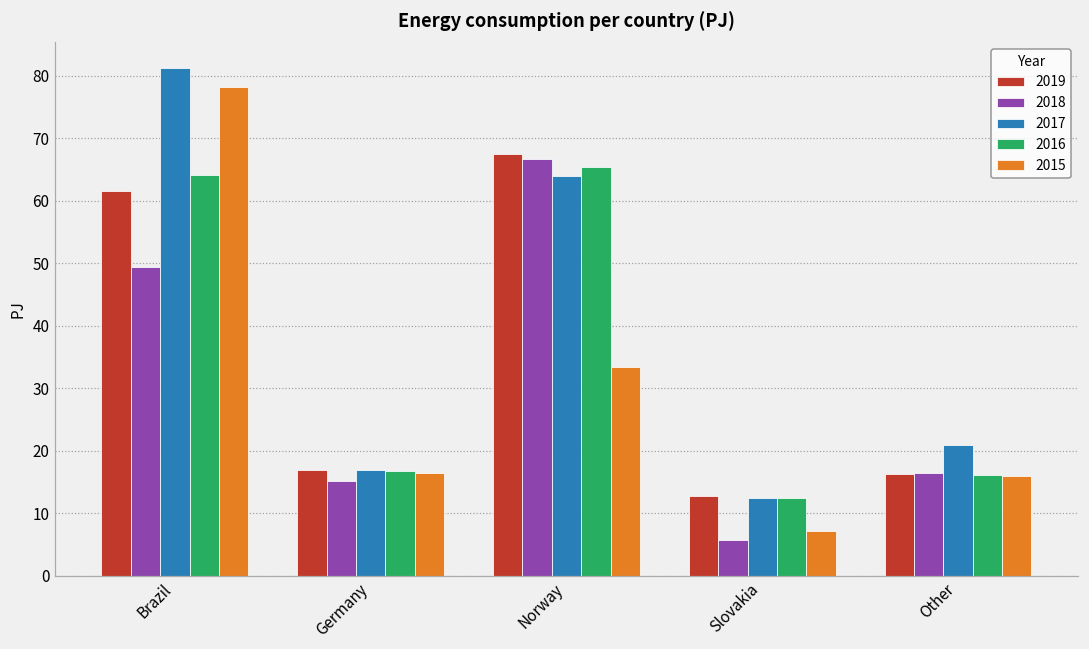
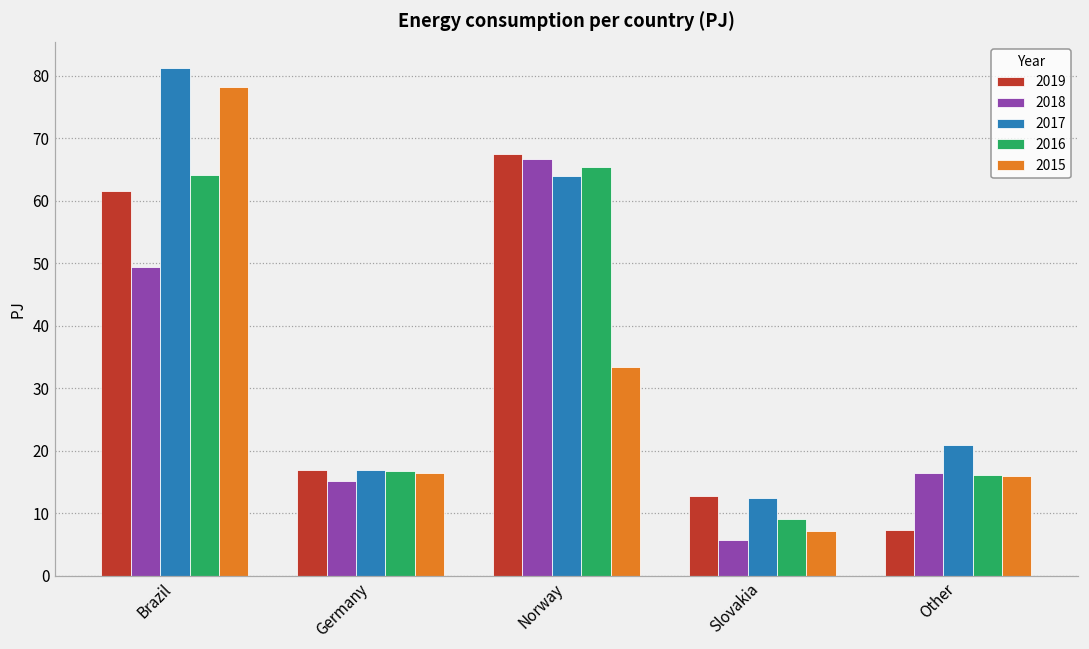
  {
    "2019": {
      "Brazil": 62,
      "Germany": 17,
      "Norway": 68,
      "Slovakia": 13,
-     "Other": 16
+     "Other": 7
    },
    "2018": {
      "Brazil": 49,
      "Germany": 15,
      "Norway": 67,
      "Slovakia": 6,
      "Other": 17
    },
    "2017": {
      "Brazil": 81,
      "Germany": 17,
      "Norway": 64,
      "Slovakia": 12,
      "Other": 21
    },
    "2016": {
      "Brazil": 64,
      "Germany": 17,
      "Norway": 65,
-     "Slovakia": 12,
+     "Slovakia": 9,
      "Other": 16
    },
    "2015": {
      "Brazil": 78,
      "Germany": 16,
      "Norway": 33,
      "Slovakia": 7,
      "Other": 16
    }
  }
